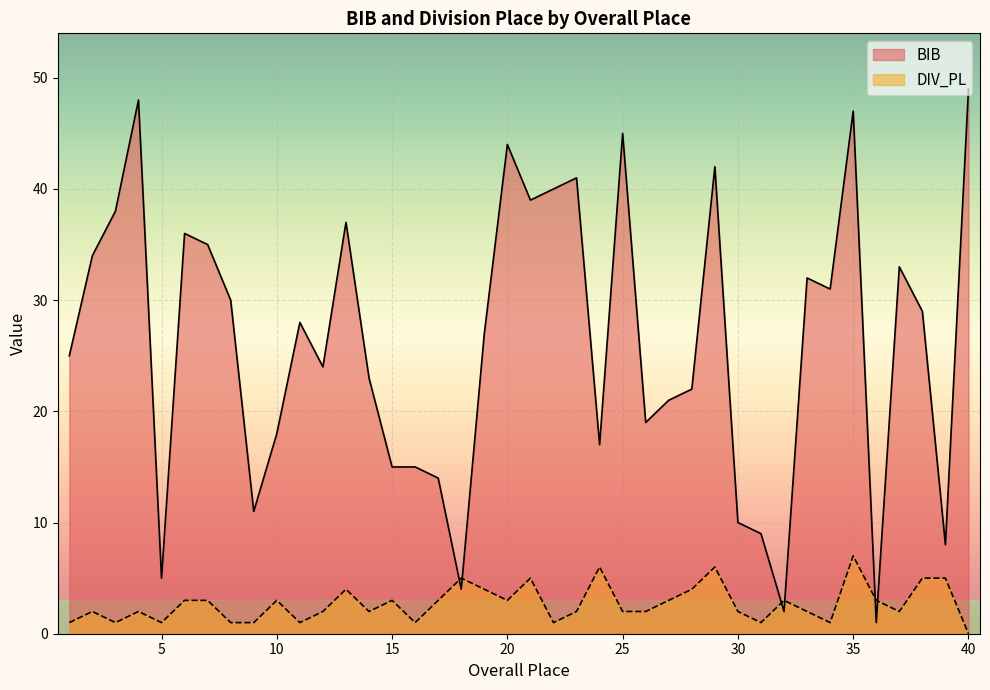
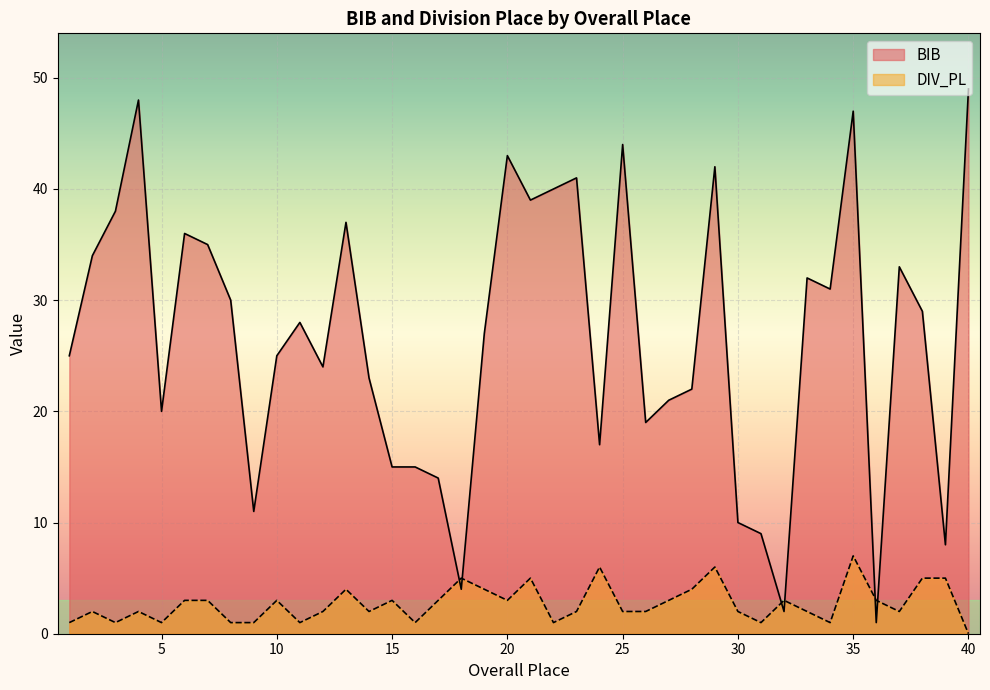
  {
    "BIB": {
-     "5": 5,
-     "10": 18,
+     "5": 20,
+     "10": 25,
      "15": 15,
-     "20": 44,
-     "25": 45,
+     "20": 43,
+     "25": 44,
      "30": 10,
      "35": 47
    },
    "DIV_PL": {
      "35": 7
    }
  }
